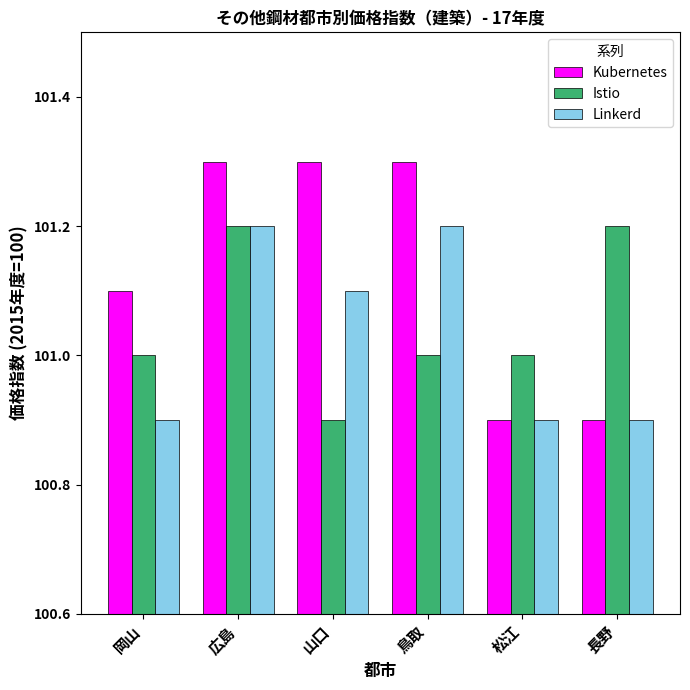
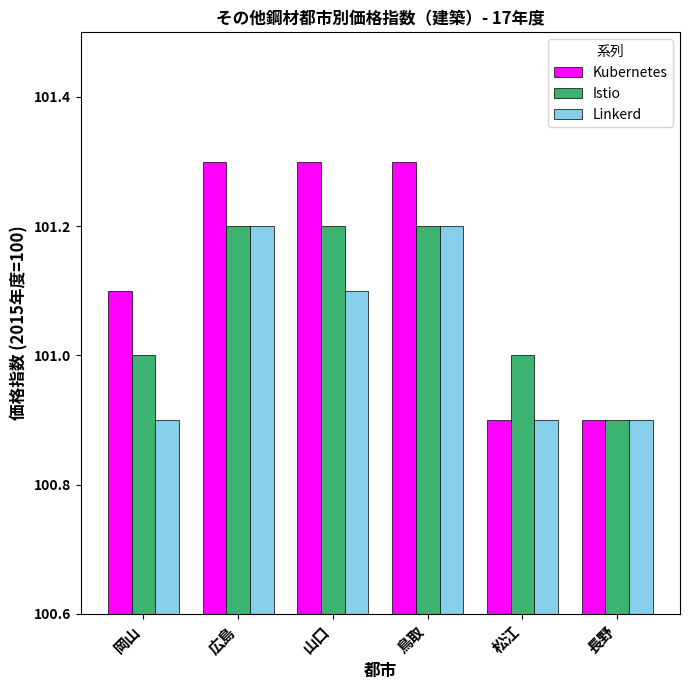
  {
    "Kubernetes": {
      "岡山": 101.1,
      "広島": 101.3,
      "山口": 101.3,
      "鳥取": 101.3,
      "松江": 100.9,
      "長野": 100.9
    },
    "Istio": {
      "岡山": 101.0,
      "広島": 101.2,
-     "山口": 100.9,
-     "鳥取": 101.0,
+     "山口": 101.2,
+     "鳥取": 101.2,
      "松江": 101.0,
-     "長野": 101.2
+     "長野": 100.9
    },
    "Linkerd": {
      "岡山": 100.9,
      "広島": 101.2,
      "山口": 101.1,
      "鳥取": 101.2,
      "松江": 100.9,
      "長野": 100.9
    }
  }
